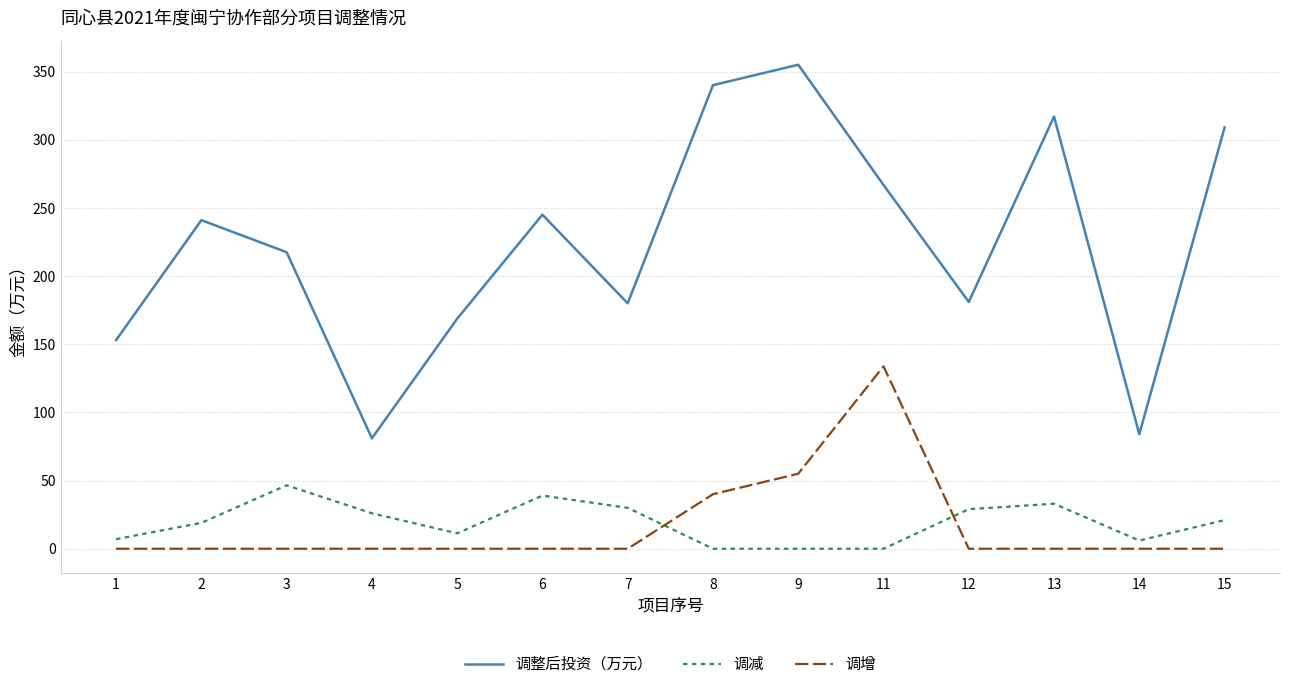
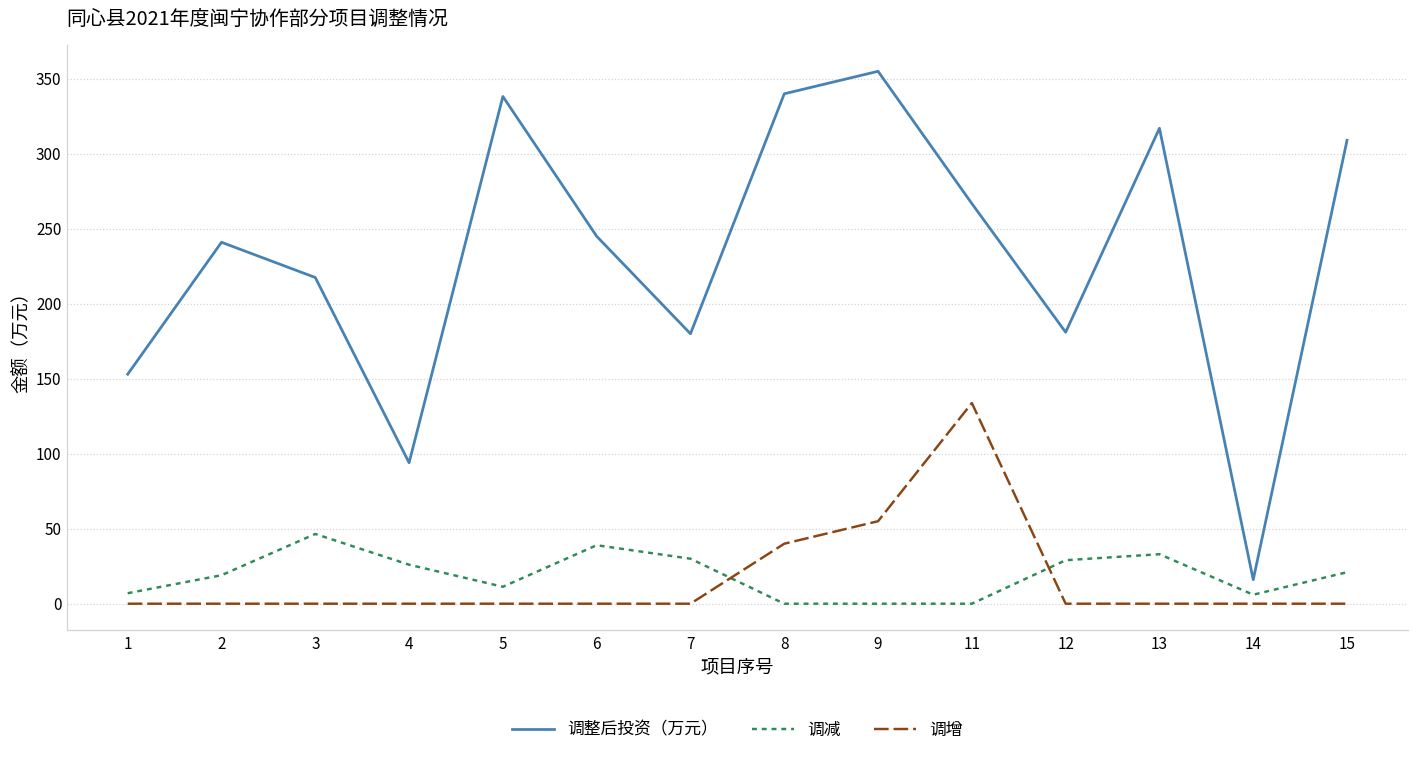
  {
    "调整后投资（万元）": {
      "1": 153,
      "2": 241,
      "3": 218,
-     "4": 81,
-     "5": 169,
+     "4": 94,
+     "5": 338,
      "6": 245,
      "7": 180,
      "8": 340,
      "9": 355,
      "11": 267,
      "12": 181,
      "13": 317,
-     "14": 84,
+     "14": 16,
      "15": 309
    },
    "调减": {
      "1": 7,
      "2": 19,
      "3": 47,
      "4": 26,
      "5": 11,
      "6": 39,
      "7": 30,
      "8": 0,
      "9": 0,
      "11": 0,
      "12": 29,
      "13": 33,
      "14": 6,
      "15": 21
    },
    "调增": {
      "1": 0,
      "2": 0,
      "3": 0,
      "4": 0,
      "5": 0,
      "6": 0,
      "7": 0,
      "8": 40,
      "9": 55,
      "11": 134,
      "12": 0,
      "13": 0,
      "14": 0,
      "15": 0
    }
  }
